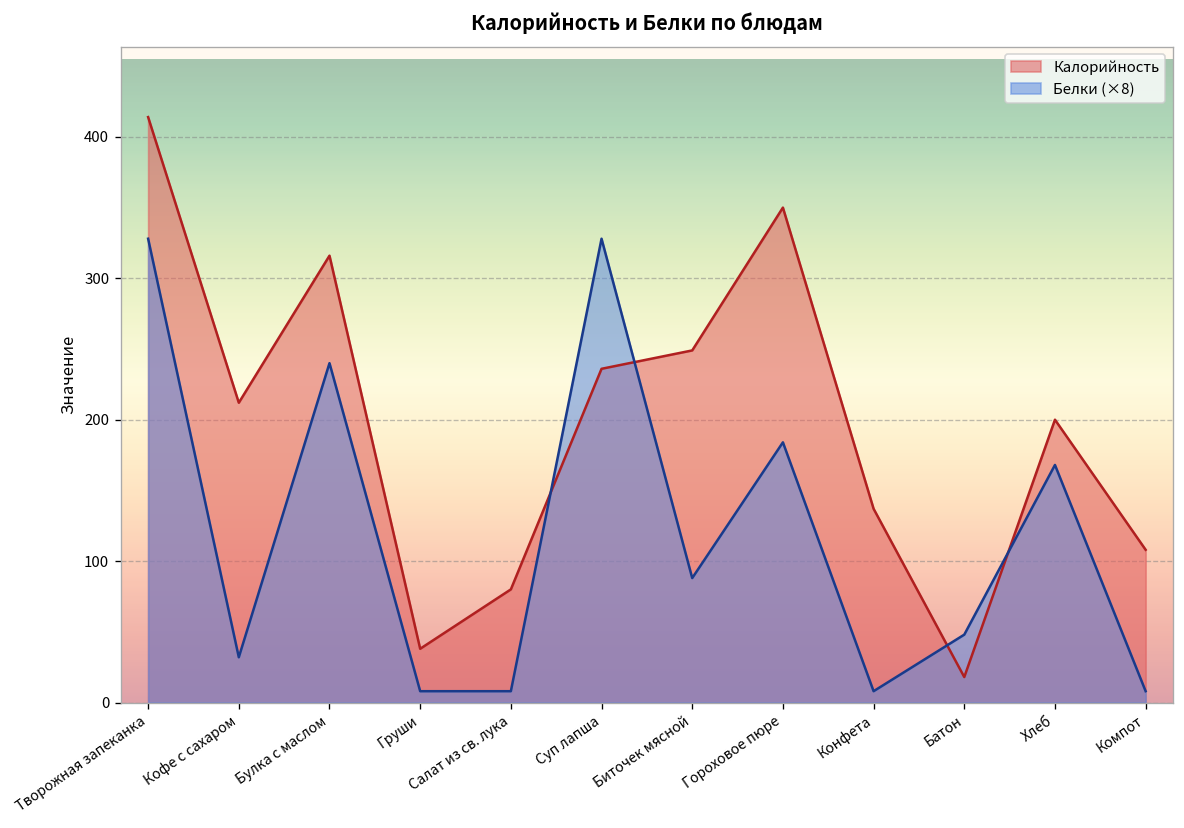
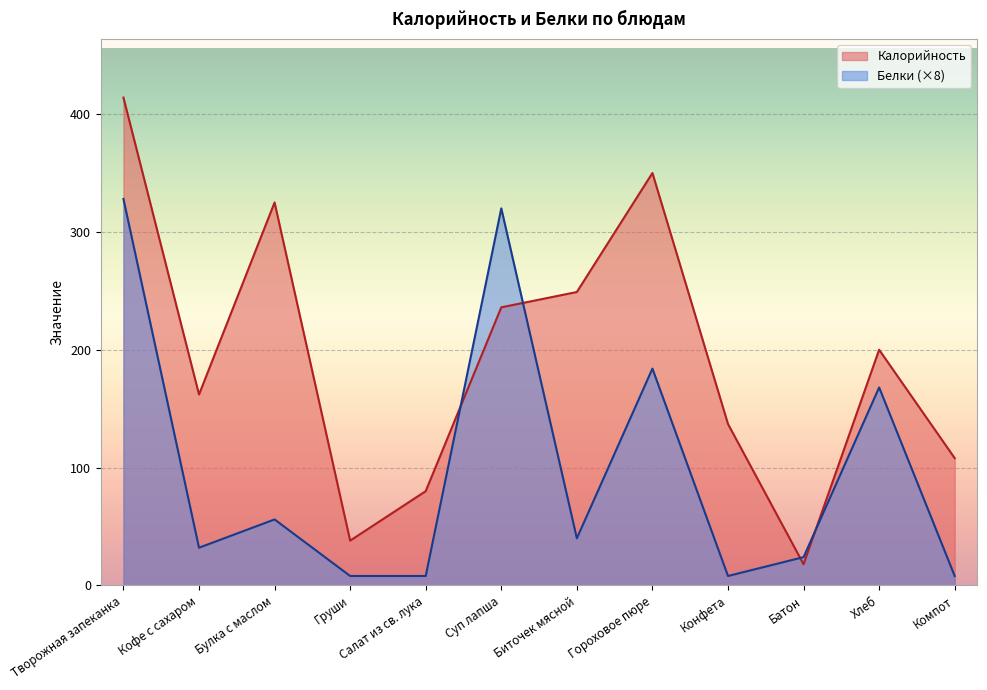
  {
    "Калорийность": {
      "Творожная запеканка": 414,
-     "Кофе с сахаром": 212,
-     "Булка с маслом": 316,
+     "Кофе с сахаром": 162,
+     "Булка с маслом": 325,
      "Груши": 38,
      "Салат из св. лука": 80,
      "Суп лапша": 236,
      "Биточек мясной": 249,
      "Гороховое пюре": 350,
      "Конфета": 137,
      "Батон": 18,
      "Хлеб": 200,
      "Компот": 108
    },
    "Белки (×8)": {
      "Творожная запеканка": 328,
      "Кофе с сахаром": 32,
-     "Булка с маслом": 240,
+     "Булка с маслом": 56,
      "Груши": 8,
      "Салат из св. лука": 8,
-     "Суп лапша": 328,
-     "Биточек мясной": 88,
+     "Суп лапша": 320,
+     "Биточек мясной": 40,
      "Гороховое пюре": 184,
      "Конфета": 8,
-     "Батон": 48,
+     "Батон": 24,
      "Хлеб": 168,
      "Компот": 8
    }
  }
